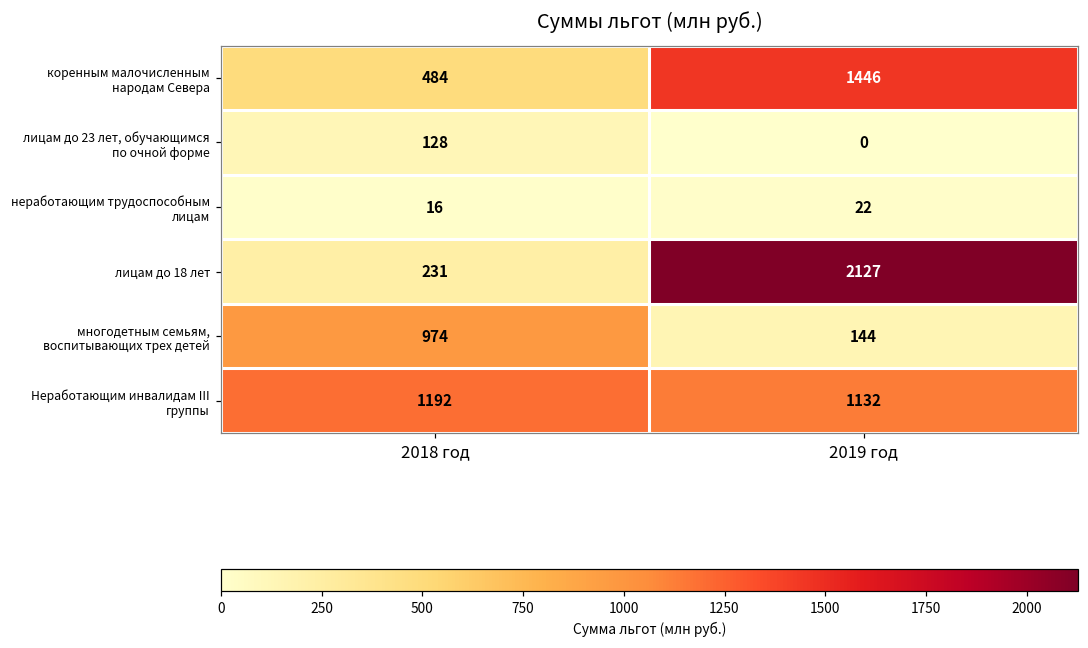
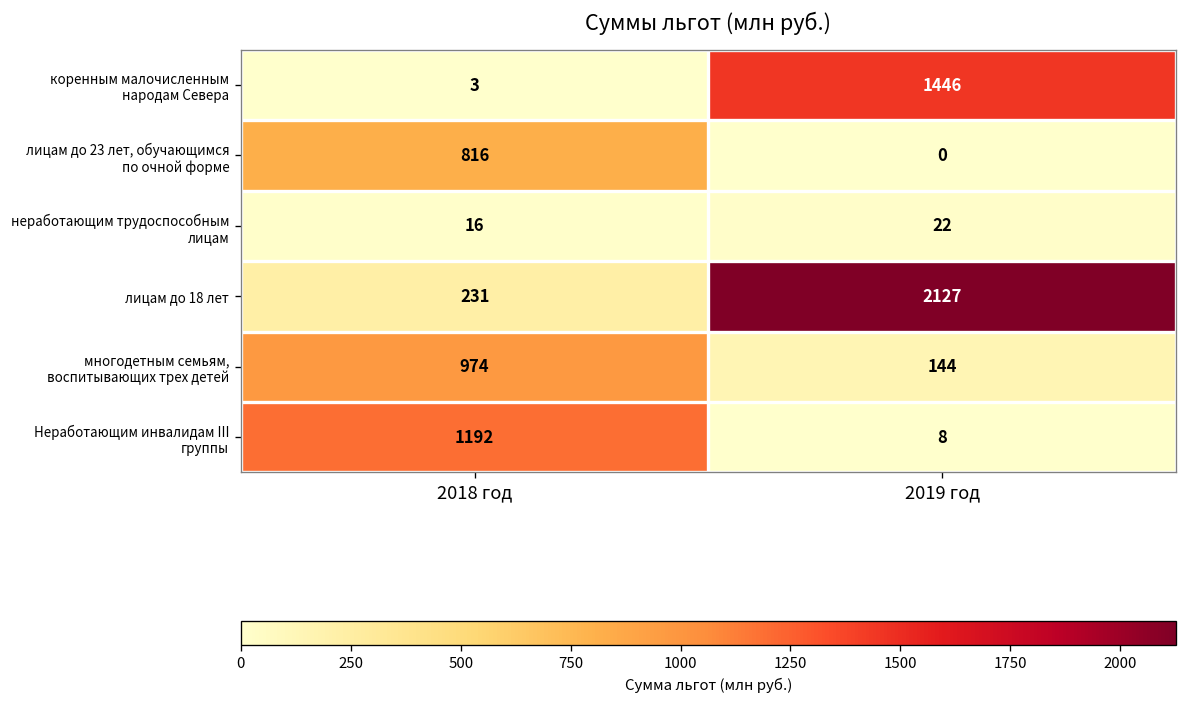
  {
    "коренным малочисленным народам Севера": {
-     "2018 год": 484,
+     "2018 год": 3,
      "2019 год": 1446
    },
    "лицам до 23 лет, обучающимся по очной форме": {
-     "2018 год": 128,
+     "2018 год": 816,
      "2019 год": 0
    },
    "неработающим трудоспособным лицам": {
      "2018 год": 16,
      "2019 год": 22
    },
    "лицам до 18 лет": {
      "2018 год": 231,
      "2019 год": 2127
    },
    "многодетным семьям, воспитывающих трех детей": {
      "2018 год": 974,
      "2019 год": 144
    },
    "Неработающим инвалидам III группы": {
      "2018 год": 1192,
-     "2019 год": 1132
+     "2019 год": 8
    }
  }
